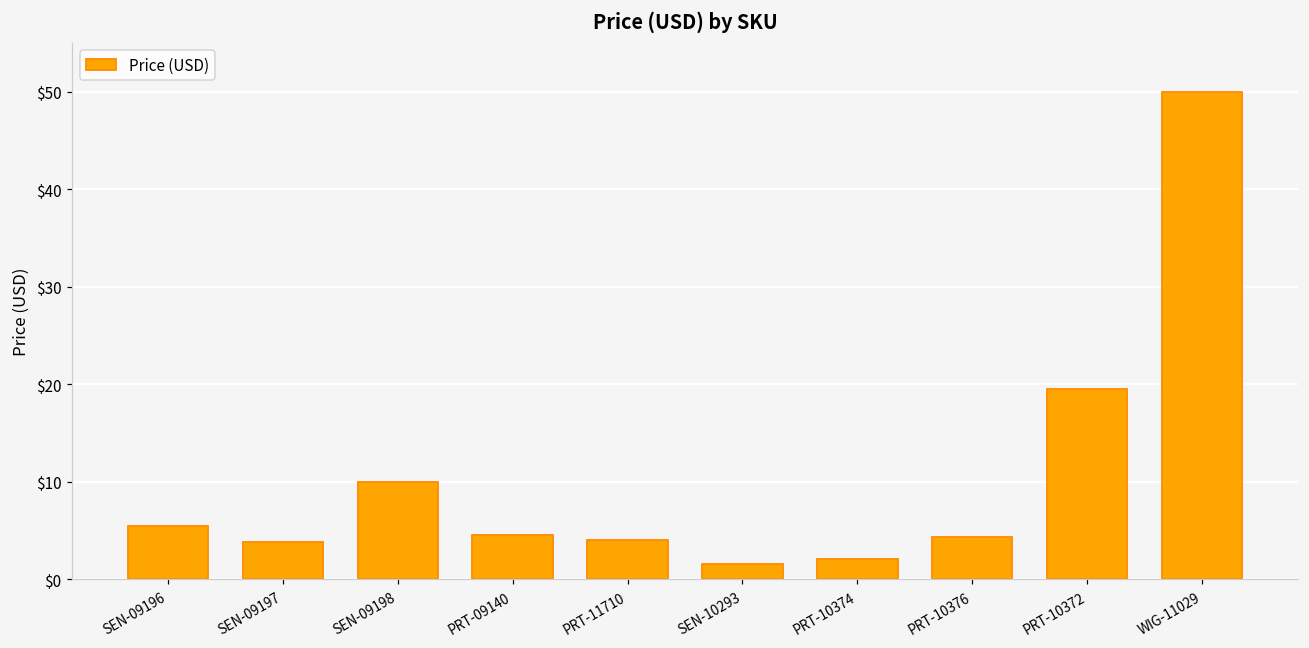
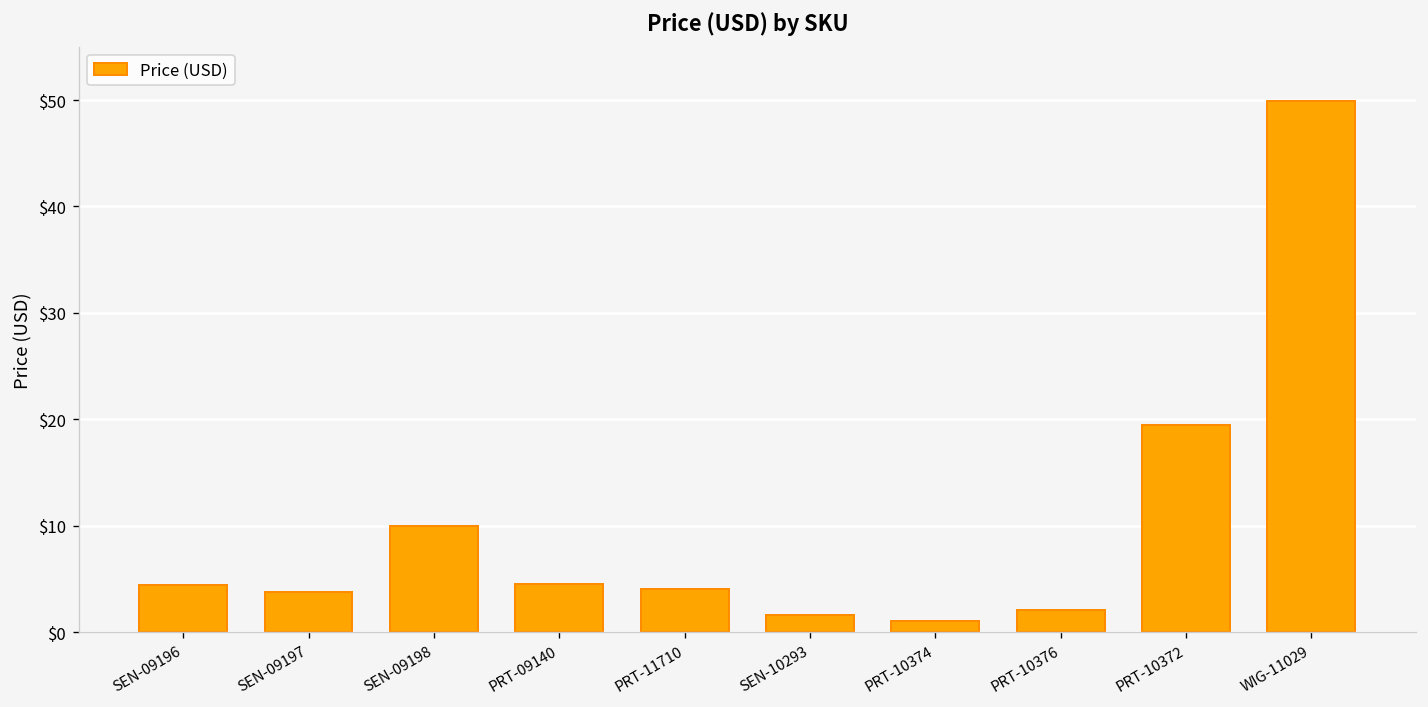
  {
-   "SEN-09196": "$6",
+   "SEN-09196": "$4",
    "SEN-09197": "$4",
    "SEN-09198": "$10",
    "PRT-09140": "$5",
    "PRT-11710": "$4",
    "SEN-10293": "$2",
-   "PRT-10374": "$2",
-   "PRT-10376": "$4",
+   "PRT-10374": "$1",
+   "PRT-10376": "$2",
    "PRT-10372": "$20",
    "WIG-11029": "$50"
  }
